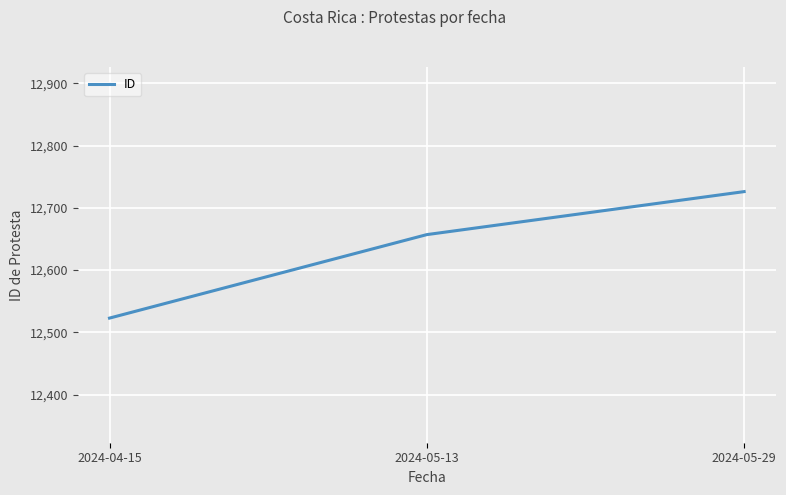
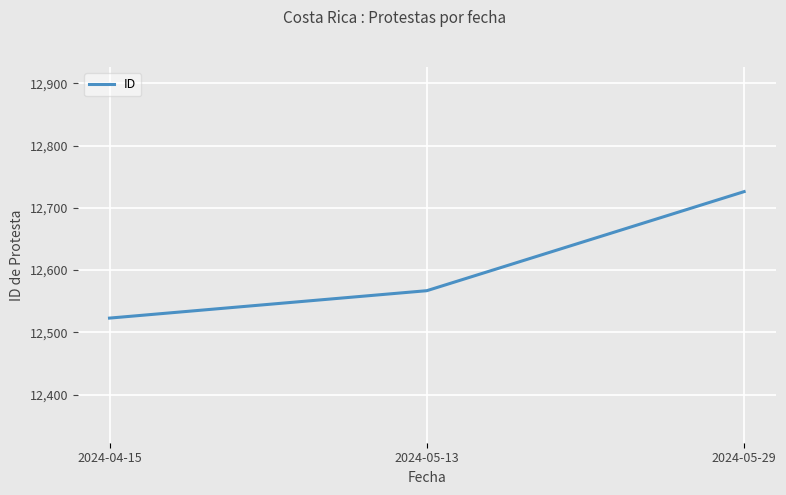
  {
    "2024-04-15": "12,520",
-   "2024-05-13": "12,660",
+   "2024-05-13": "12,570",
    "2024-05-29": "12,730"
  }
